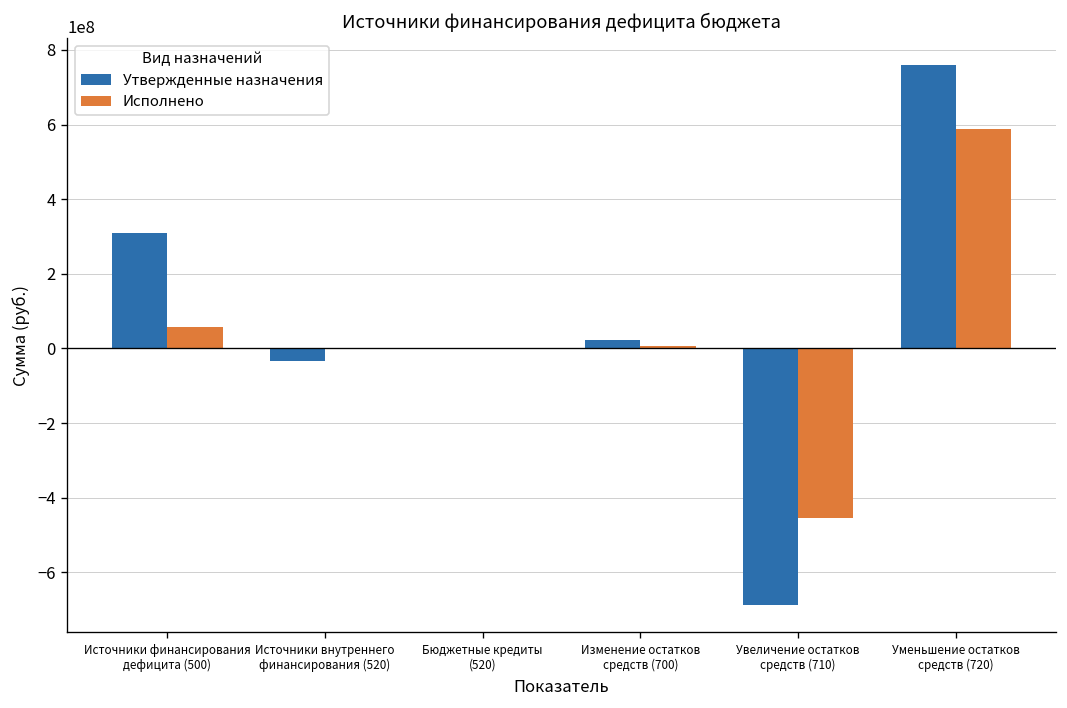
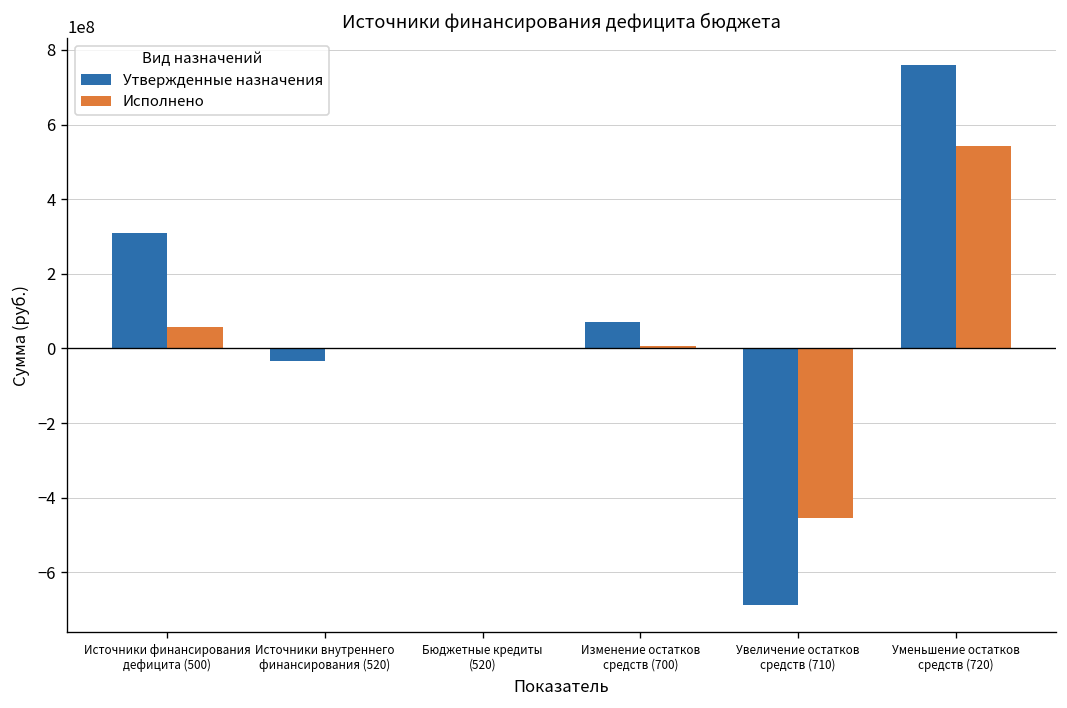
  {
    "Утвержденные назначения": {
      "Источники финансирования дефицита (500)": 310000000,
      "Источники внутреннего финансирования (520)": -30000000,
-     "Изменение остатков средств (700)": 20000000,
+     "Изменение остатков средств (700)": 70000000,
      "Увеличение остатков средств (710)": -690000000,
      "Уменьшение остатков средств (720)": 760000000
    },
    "Исполнено": {
      "Источники финансирования дефицита (500)": 60000000,
      "Увеличение остатков средств (710)": -460000000,
-     "Уменьшение остатков средств (720)": 590000000
+     "Уменьшение остатков средств (720)": 540000000
    }
  }
